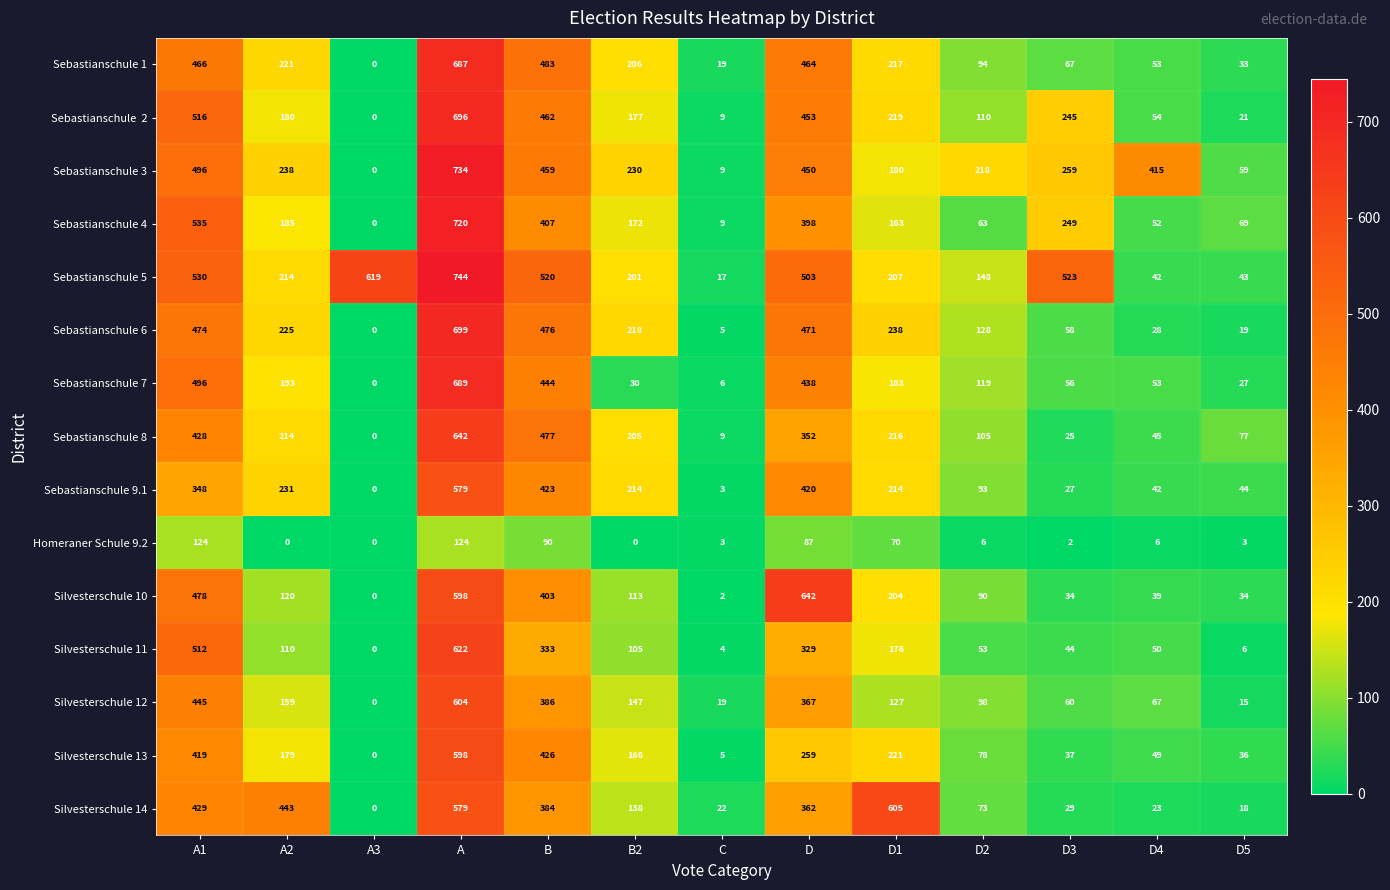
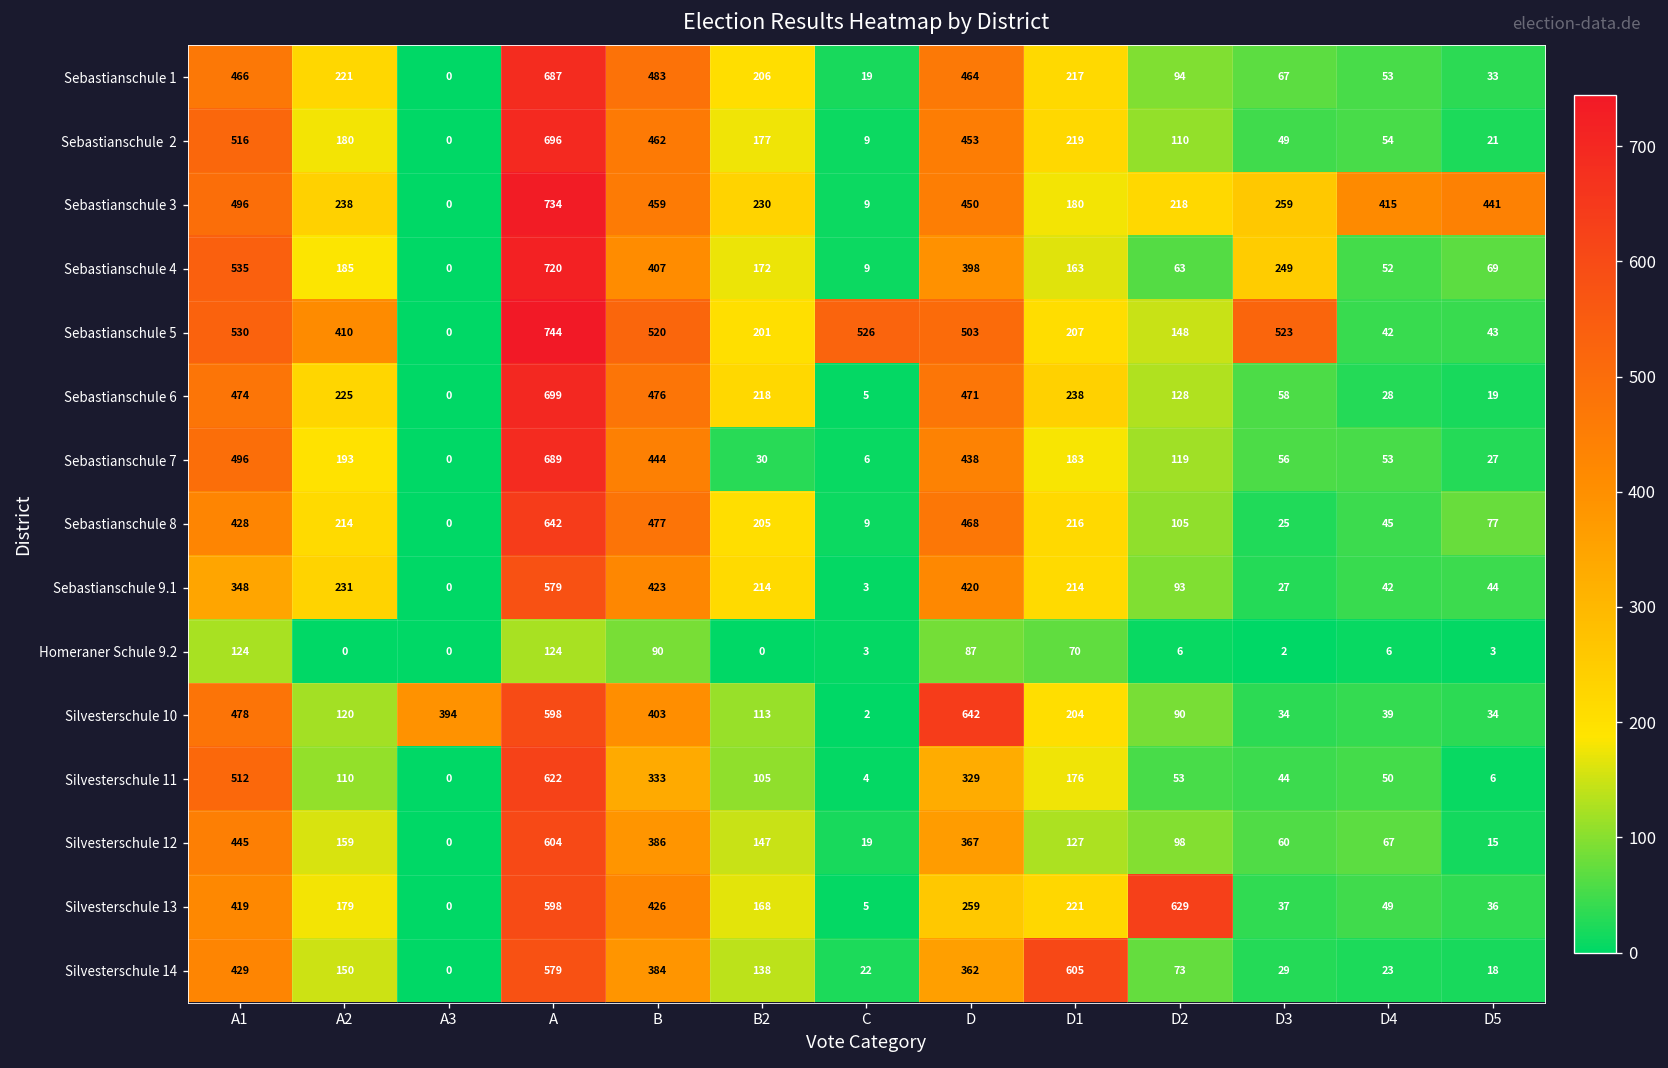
  {
    "Sebastianschule 1": {
      "A1": 466,
      "A2": 221,
      "A3": 0,
      "A": 687,
      "B": 483,
      "B2": 206,
      "C": 19,
      "D": 464,
      "D1": 217,
      "D2": 94,
      "D3": 67,
      "D4": 53,
      "D5": 33
    },
    "Sebastianschule 2": {
      "A1": 516,
      "A2": 180,
      "A3": 0,
      "A": 696,
      "B": 462,
      "B2": 177,
      "C": 9,
      "D": 453,
      "D1": 219,
      "D2": 110,
-     "D3": 245,
+     "D3": 49,
      "D4": 54,
      "D5": 21
    },
    "Sebastianschule 3": {
      "A1": 496,
      "A2": 238,
      "A3": 0,
      "A": 734,
      "B": 459,
      "B2": 230,
      "C": 9,
      "D": 450,
      "D1": 180,
      "D2": 218,
      "D3": 259,
      "D4": 415,
-     "D5": 59
+     "D5": 441
    },
    "Sebastianschule 4": {
      "A1": 535,
      "A2": 185,
      "A3": 0,
      "A": 720,
      "B": 407,
      "B2": 172,
      "C": 9,
      "D": 398,
      "D1": 163,
      "D2": 63,
      "D3": 249,
      "D4": 52,
      "D5": 69
    },
    "Sebastianschule 5": {
      "A1": 530,
-     "A2": 214,
-     "A3": 619,
+     "A2": 410,
+     "A3": 0,
      "A": 744,
      "B": 520,
      "B2": 201,
-     "C": 17,
+     "C": 526,
      "D": 503,
      "D1": 207,
      "D2": 148,
      "D3": 523,
      "D4": 42,
      "D5": 43
    },
    "Sebastianschule 6": {
      "A1": 474,
      "A2": 225,
      "A3": 0,
      "A": 699,
      "B": 476,
      "B2": 218,
      "C": 5,
      "D": 471,
      "D1": 238,
      "D2": 128,
      "D3": 58,
      "D4": 28,
      "D5": 19
    },
    "Sebastianschule 7": {
      "A1": 496,
      "A2": 193,
      "A3": 0,
      "A": 689,
      "B": 444,
      "B2": 30,
      "C": 6,
      "D": 438,
      "D1": 183,
      "D2": 119,
      "D3": 56,
      "D4": 53,
      "D5": 27
    },
    "Sebastianschule 8": {
      "A1": 428,
      "A2": 214,
      "A3": 0,
      "A": 642,
      "B": 477,
      "B2": 205,
      "C": 9,
-     "D": 352,
+     "D": 468,
      "D1": 216,
      "D2": 105,
      "D3": 25,
      "D4": 45,
      "D5": 77
    },
    "Sebastianschule 9.1": {
      "A1": 348,
      "A2": 231,
      "A3": 0,
      "A": 579,
      "B": 423,
      "B2": 214,
      "C": 3,
      "D": 420,
      "D1": 214,
      "D2": 93,
      "D3": 27,
      "D4": 42,
      "D5": 44
    },
    "Homeraner Schule 9.2": {
      "A1": 124,
      "A2": 0,
      "A3": 0,
      "A": 124,
      "B": 90,
      "B2": 0,
      "C": 3,
      "D": 87,
      "D1": 70,
      "D2": 6,
      "D3": 2,
      "D4": 6,
      "D5": 3
    },
    "Silvesterschule 10": {
      "A1": 478,
      "A2": 120,
-     "A3": 0,
+     "A3": 394,
      "A": 598,
      "B": 403,
      "B2": 113,
      "C": 2,
      "D": 642,
      "D1": 204,
      "D2": 90,
      "D3": 34,
      "D4": 39,
      "D5": 34
    },
    "Silvesterschule 11": {
      "A1": 512,
      "A2": 110,
      "A3": 0,
      "A": 622,
      "B": 333,
      "B2": 105,
      "C": 4,
      "D": 329,
      "D1": 176,
      "D2": 53,
      "D3": 44,
      "D4": 50,
      "D5": 6
    },
    "Silvesterschule 12": {
      "A1": 445,
      "A2": 159,
      "A3": 0,
      "A": 604,
      "B": 386,
      "B2": 147,
      "C": 19,
      "D": 367,
      "D1": 127,
      "D2": 98,
      "D3": 60,
      "D4": 67,
      "D5": 15
    },
    "Silvesterschule 13": {
      "A1": 419,
      "A2": 179,
      "A3": 0,
      "A": 598,
      "B": 426,
      "B2": 168,
      "C": 5,
      "D": 259,
      "D1": 221,
-     "D2": 78,
+     "D2": 629,
      "D3": 37,
      "D4": 49,
      "D5": 36
    },
    "Silvesterschule 14": {
      "A1": 429,
-     "A2": 443,
+     "A2": 150,
      "A3": 0,
      "A": 579,
      "B": 384,
      "B2": 138,
      "C": 22,
      "D": 362,
      "D1": 605,
      "D2": 73,
      "D3": 29,
      "D4": 23,
      "D5": 18
    }
  }
